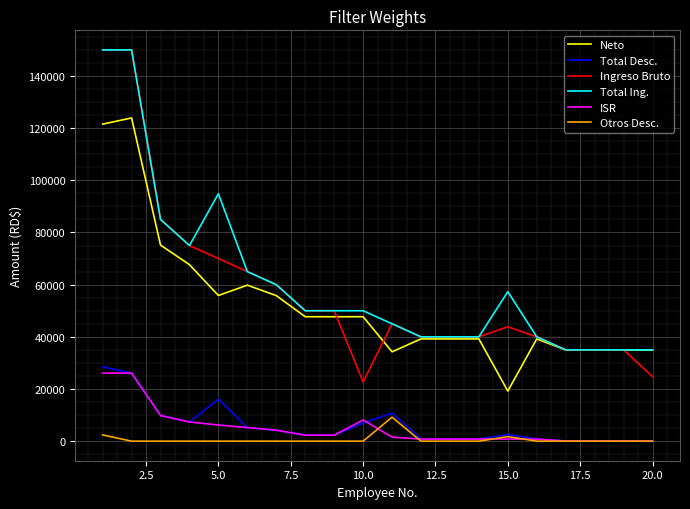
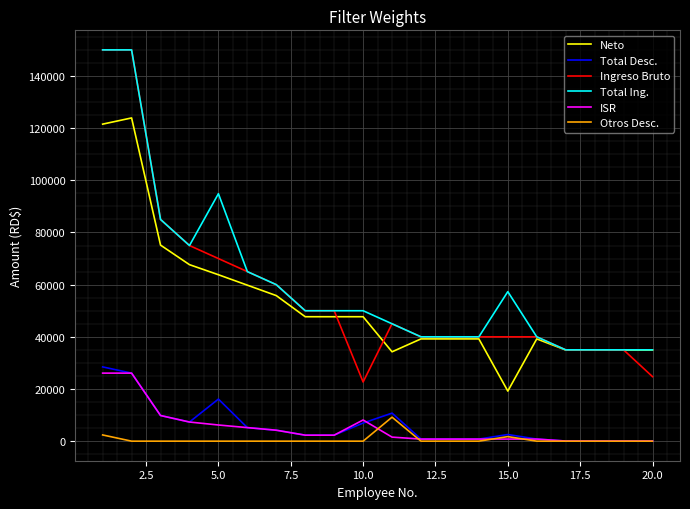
  {
    "Neto": {
-     "5.0": 56000,
+     "5.0": 64000,
      "10.0": 48000,
      "15.0": 19000
    },
    "Total Desc.": {
      "5.0": 16000,
      "10.0": 7000
    },
    "Ingreso Bruto": {
      "5.0": 70000,
      "10.0": 23000,
-     "15.0": 44000,
+     "15.0": 40000,
      "20.0": 25000
    },
    "Total Ing.": {
      "5.0": 95000,
      "10.0": 50000,
      "15.0": 57000
    },
    "ISR": {
      "5.0": 6000,
      "10.0": 8000
    },
    "Otros Desc.": {
      "5.0": 0,
      "10.0": 0
    }
  }
